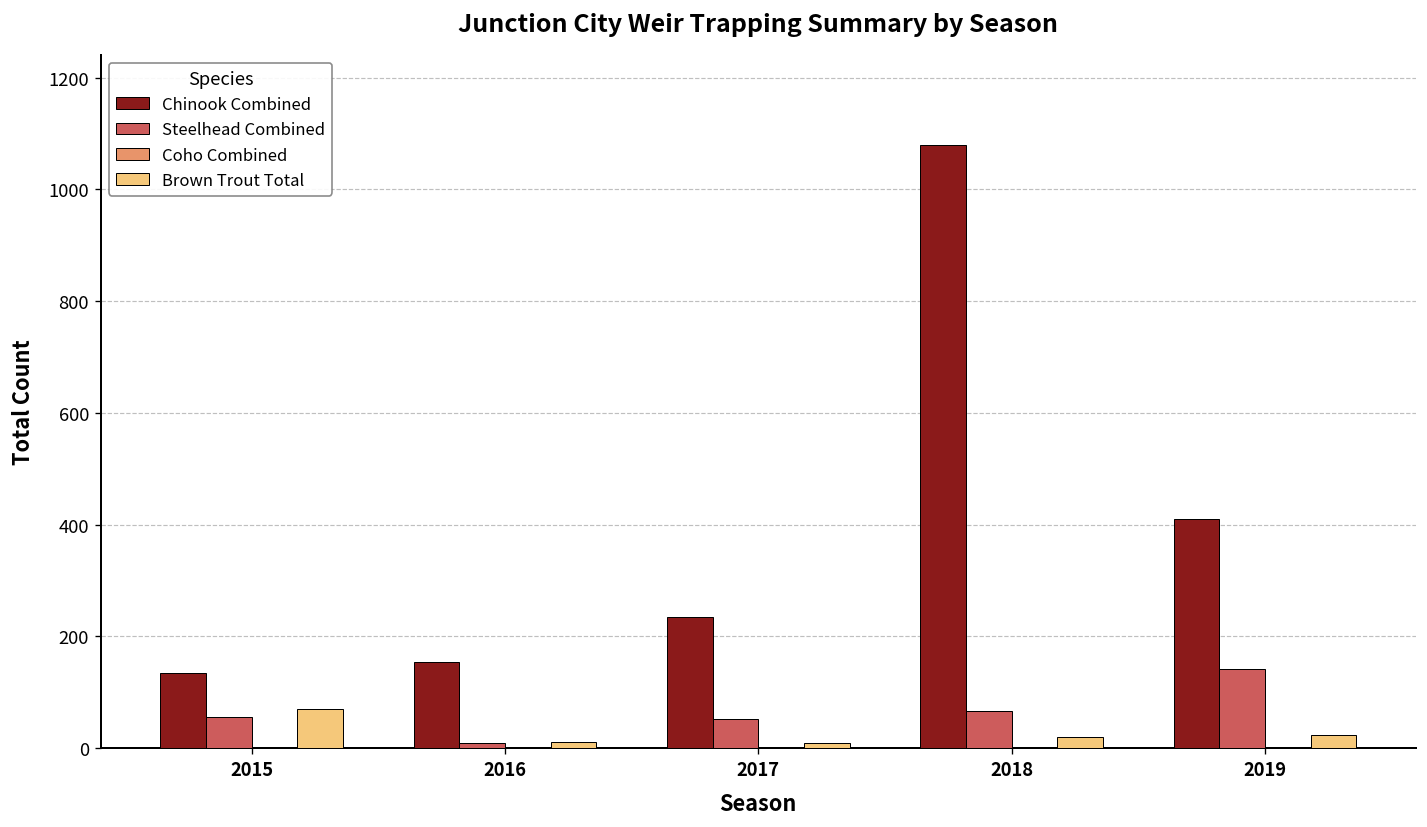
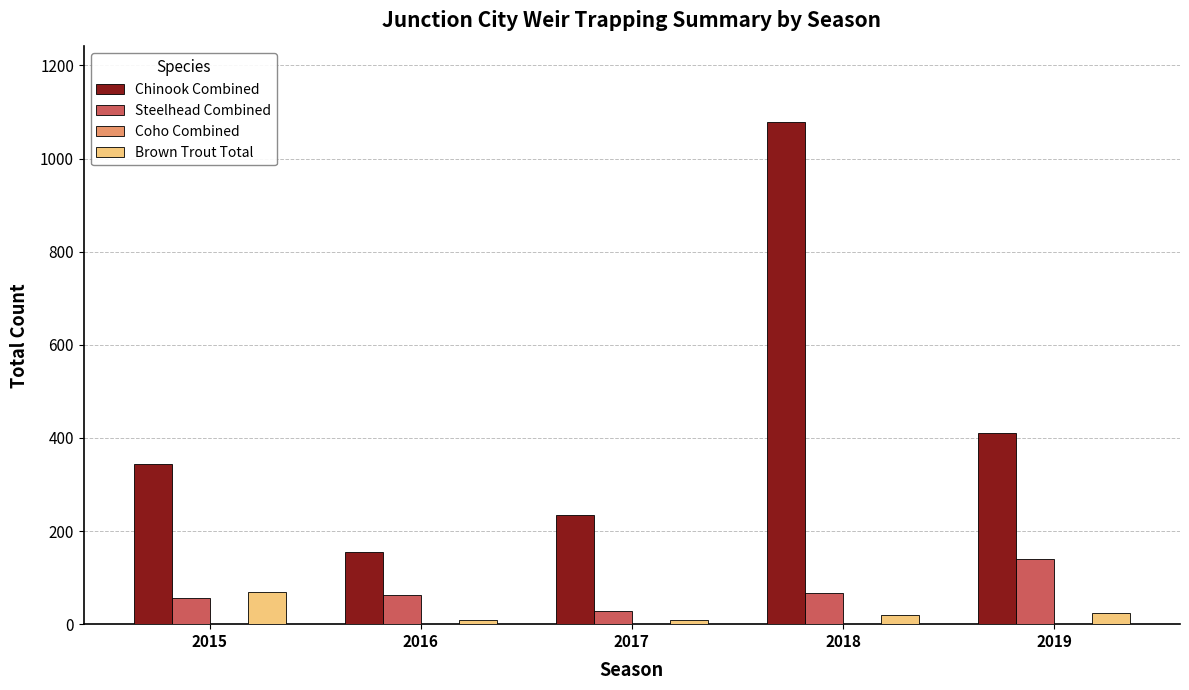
  {
    "Chinook Combined": {
-     "2015": 130,
+     "2015": 340,
      "2016": 150,
      "2017": 230,
      "2018": 1080,
      "2019": 410
    },
    "Steelhead Combined": {
      "2015": 60,
-     "2016": 10,
-     "2017": 50,
+     "2016": 60,
+     "2017": 30,
      "2018": 70,
      "2019": 140
    }
  }
